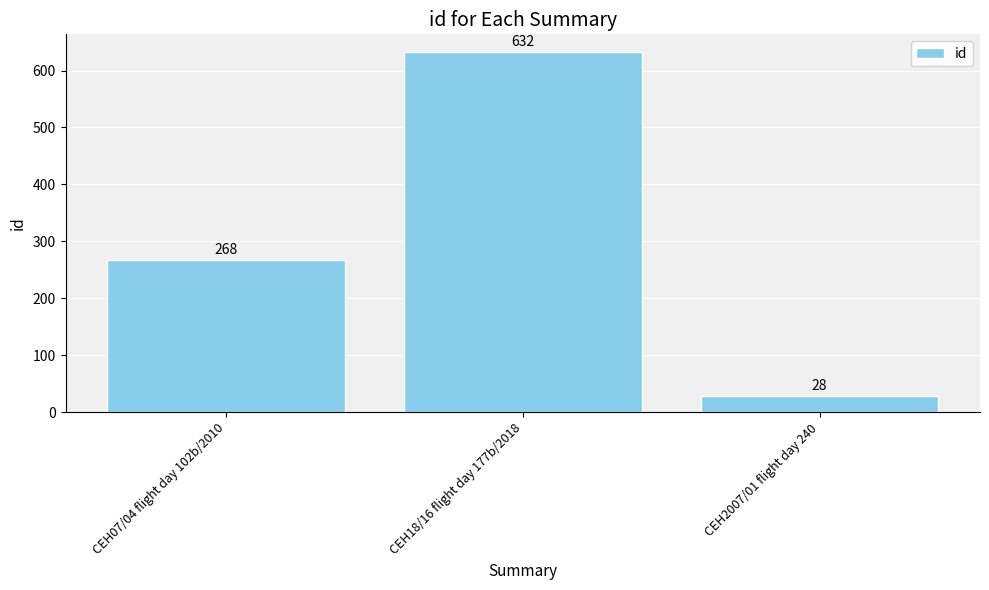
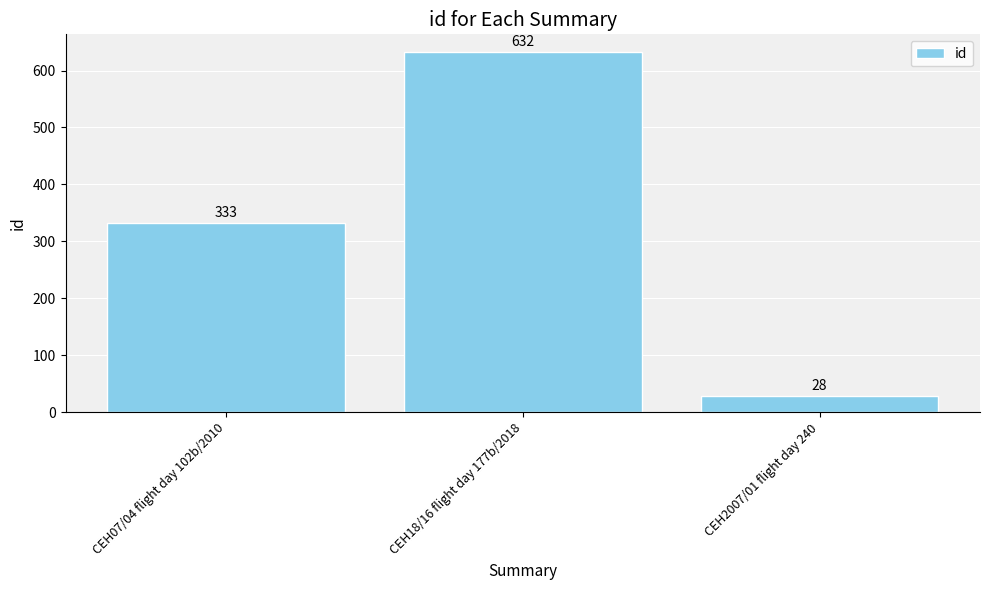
  {
-   "CEH07/04 flight day 102b/2010": 268,
+   "CEH07/04 flight day 102b/2010": 333,
    "CEH18/16 flight day 177b/2018": 632,
    "CEH2007/01 flight day 240": 28
  }
